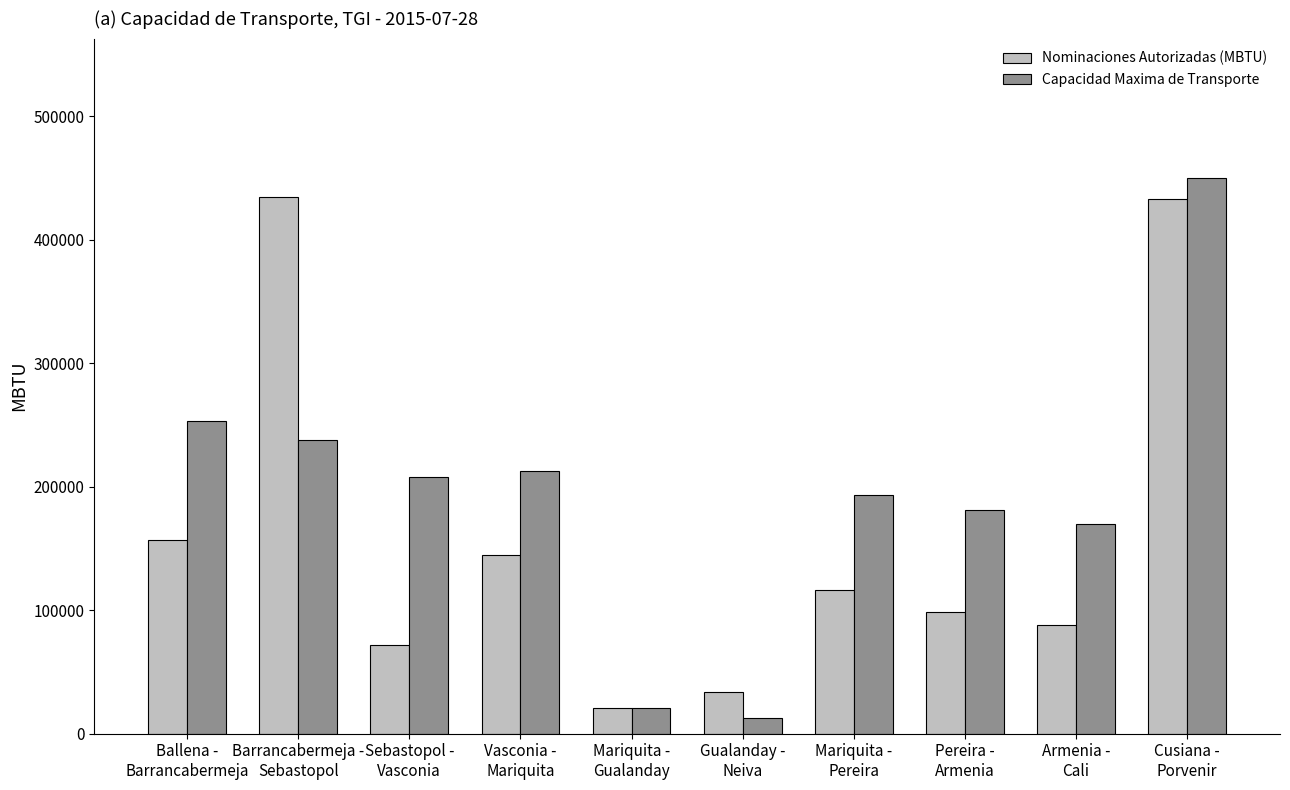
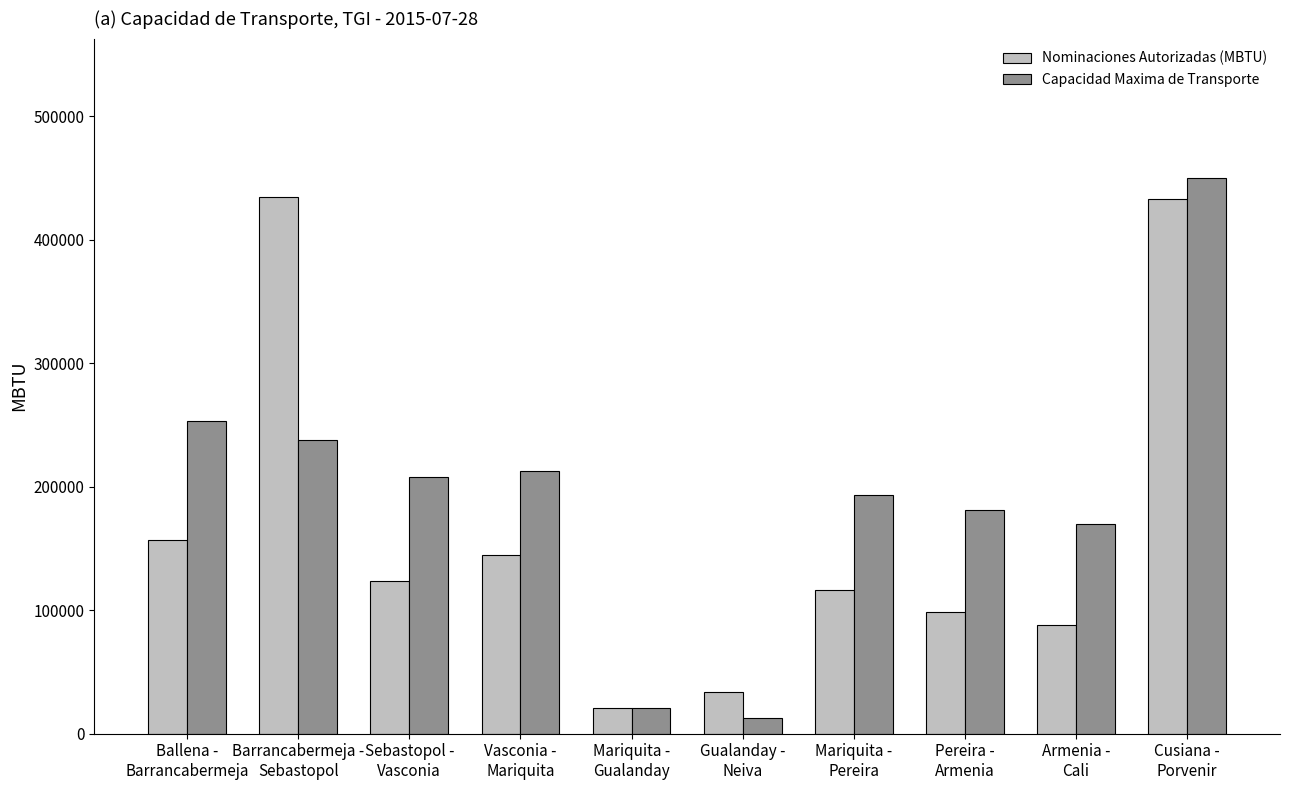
  {
    "Nominaciones Autorizadas (MBTU)": {
      "Ballena - Barrancabermeja": 156000,
      "Barrancabermeja - Sebastopol": 435000,
-     "Sebastopol - Vasconia": 71000,
+     "Sebastopol - Vasconia": 124000,
      "Vasconia - Mariquita": 144000,
      "Mariquita - Gualanday": 21000,
      "Gualanday - Neiva": 33000,
      "Mariquita - Pereira": 116000,
      "Pereira - Armenia": 98000,
      "Armenia - Cali": 88000,
      "Cusiana - Porvenir": 433000
    },
    "Capacidad Maxima de Transporte": {
      "Ballena - Barrancabermeja": 253000,
      "Barrancabermeja - Sebastopol": 238000,
      "Sebastopol - Vasconia": 208000,
      "Vasconia - Mariquita": 213000,
      "Mariquita - Gualanday": 21000,
      "Gualanday - Neiva": 13000,
      "Mariquita - Pereira": 193000,
      "Pereira - Armenia": 181000,
      "Armenia - Cali": 170000,
      "Cusiana - Porvenir": 450000
    }
  }
